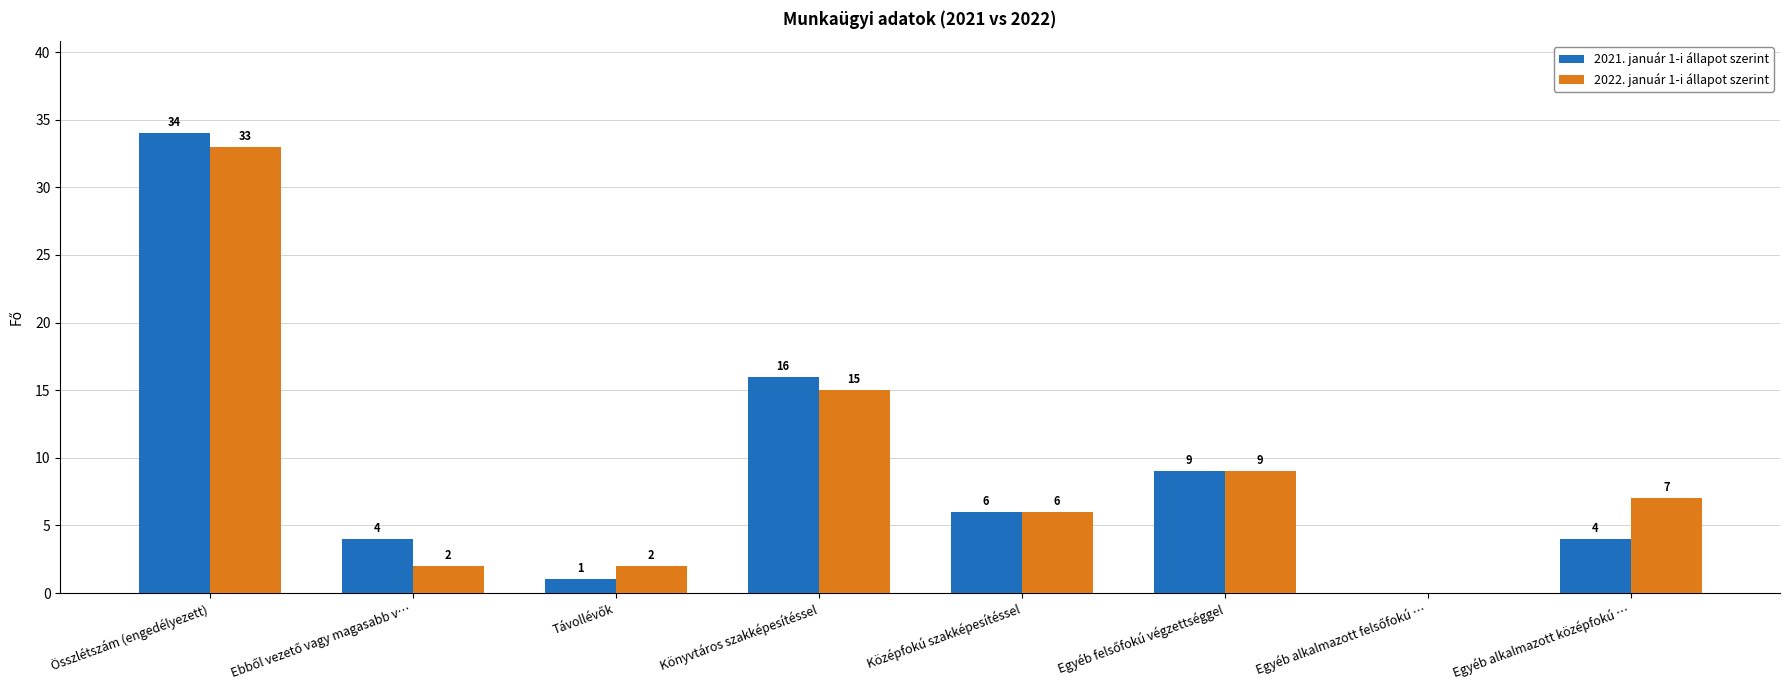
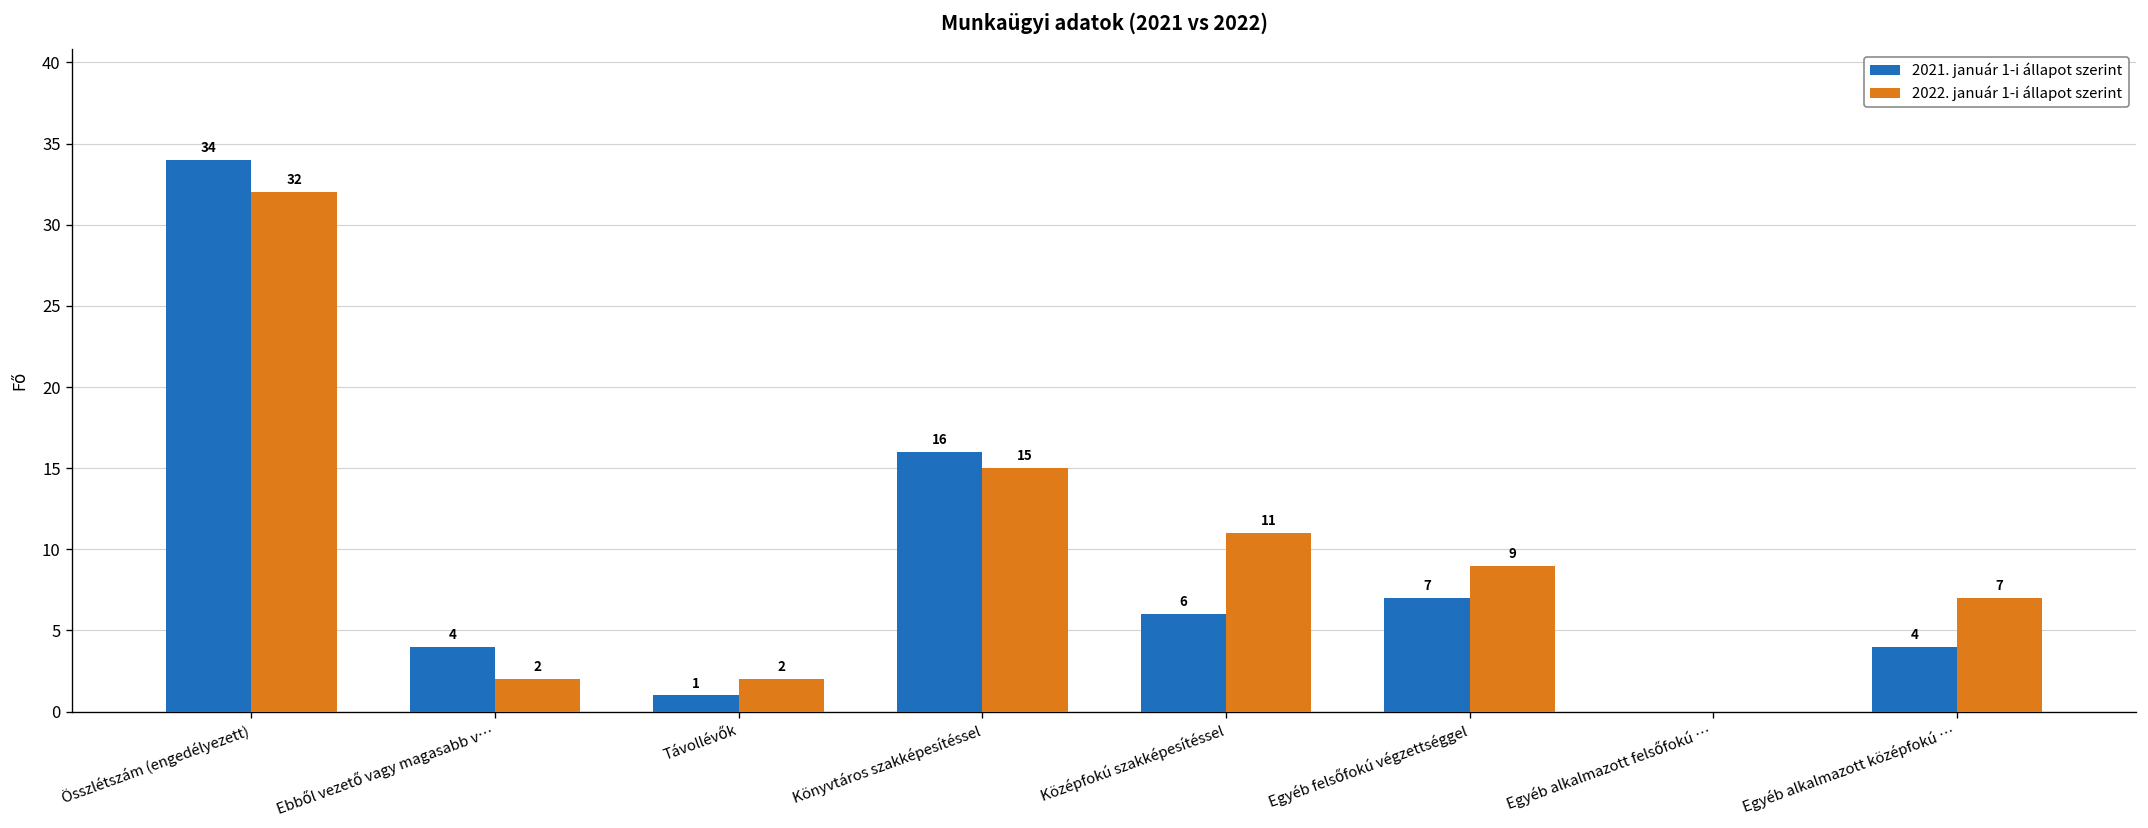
  {
    "2021. január 1-i állapot szerint": {
      "Összlétszám (engedélyezett)": 34,
      "Ebből vezető vagy magasabb v…": 4,
      "Távollévők": 1,
      "Könyvtáros szakképesítéssel": 16,
      "Középfokú szakképesítéssel": 6,
-     "Egyéb felsőfokú végzettséggel": 9,
+     "Egyéb felsőfokú végzettséggel": 7,
      "Egyéb alkalmazott középfokú …": 4
    },
    "2022. január 1-i állapot szerint": {
-     "Összlétszám (engedélyezett)": 33,
+     "Összlétszám (engedélyezett)": 32,
      "Ebből vezető vagy magasabb v…": 2,
      "Távollévők": 2,
      "Könyvtáros szakképesítéssel": 15,
-     "Középfokú szakképesítéssel": 6,
+     "Középfokú szakképesítéssel": 11,
      "Egyéb felsőfokú végzettséggel": 9,
      "Egyéb alkalmazott középfokú …": 7
    }
  }
